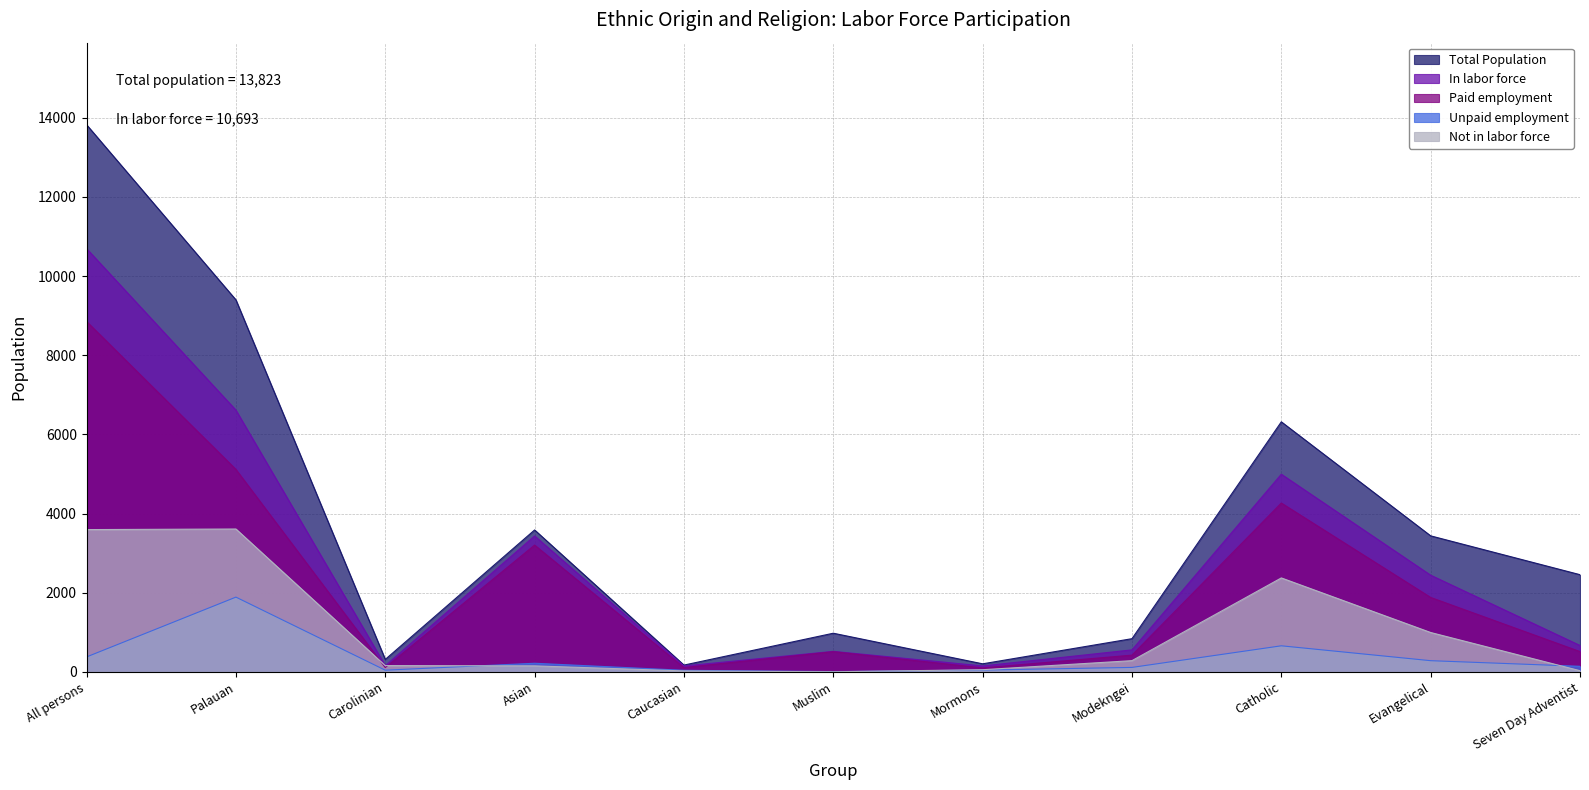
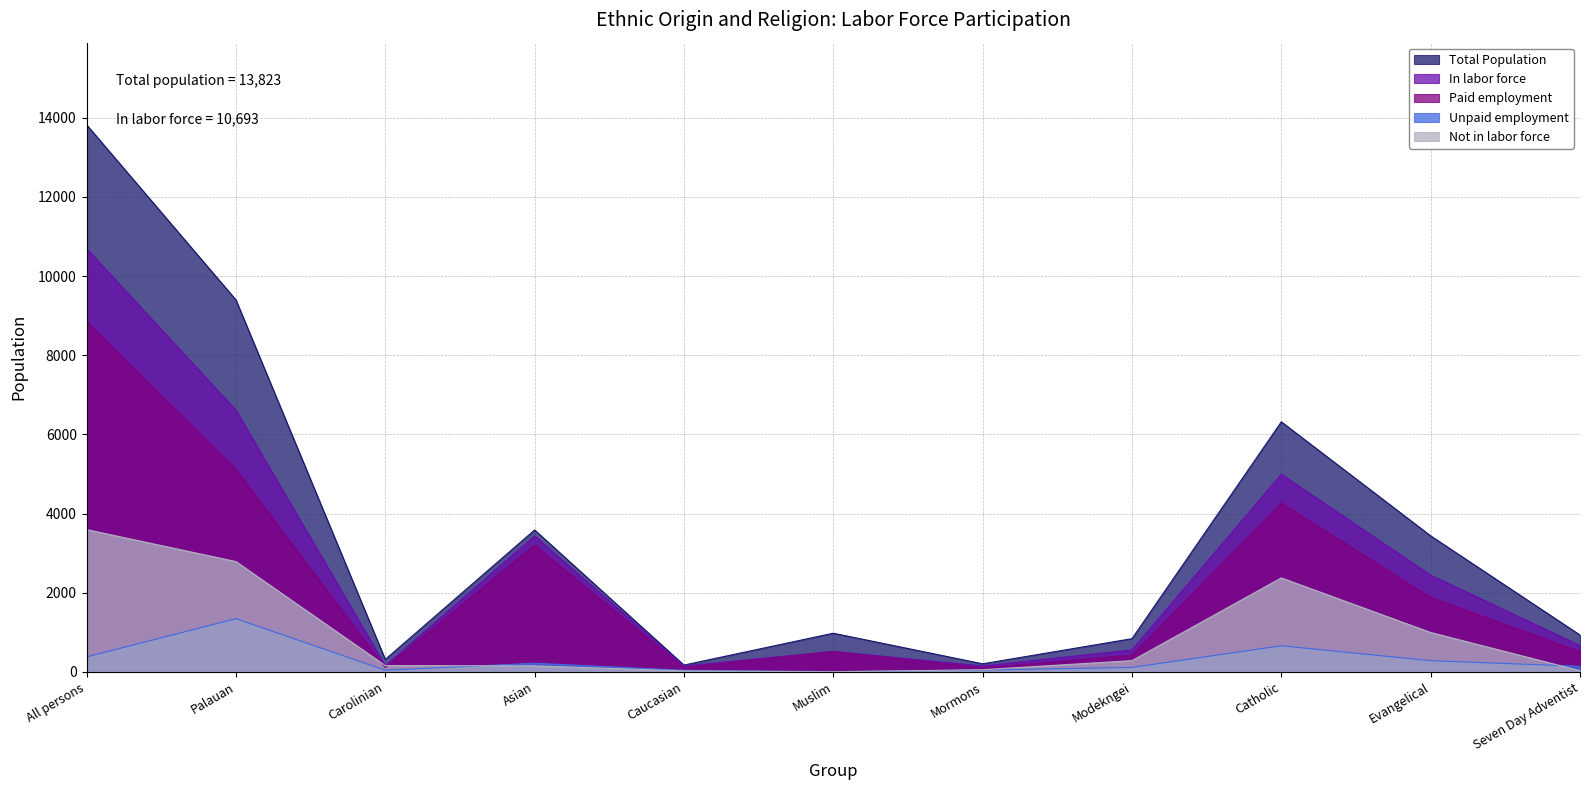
  {
    "Total Population": {
      "All persons": 13800,
      "Palauan": 9400,
      "Carolinian": 300,
      "Asian": 3600,
      "Muslim": 1000,
      "Modekngei": 800,
      "Catholic": 6300,
      "Evangelical": 3400,
-     "Seven Day Adventist": 2500
+     "Seven Day Adventist": 900
    },
    "Unpaid employment": {
      "All persons": 400,
-     "Palauan": 1900,
+     "Palauan": 1300,
      "Carolinian": 0,
      "Asian": 200,
      "Modekngei": 100,
      "Catholic": 700,
      "Evangelical": 300,
      "Seven Day Adventist": 100
    },
    "Not in labor force": {
      "All persons": 3600,
-     "Palauan": 3600,
+     "Palauan": 2800,
      "Asian": 200,
      "Modekngei": 300,
      "Catholic": 2400,
      "Evangelical": 1000,
      "Seven Day Adventist": 0
    }
  }
